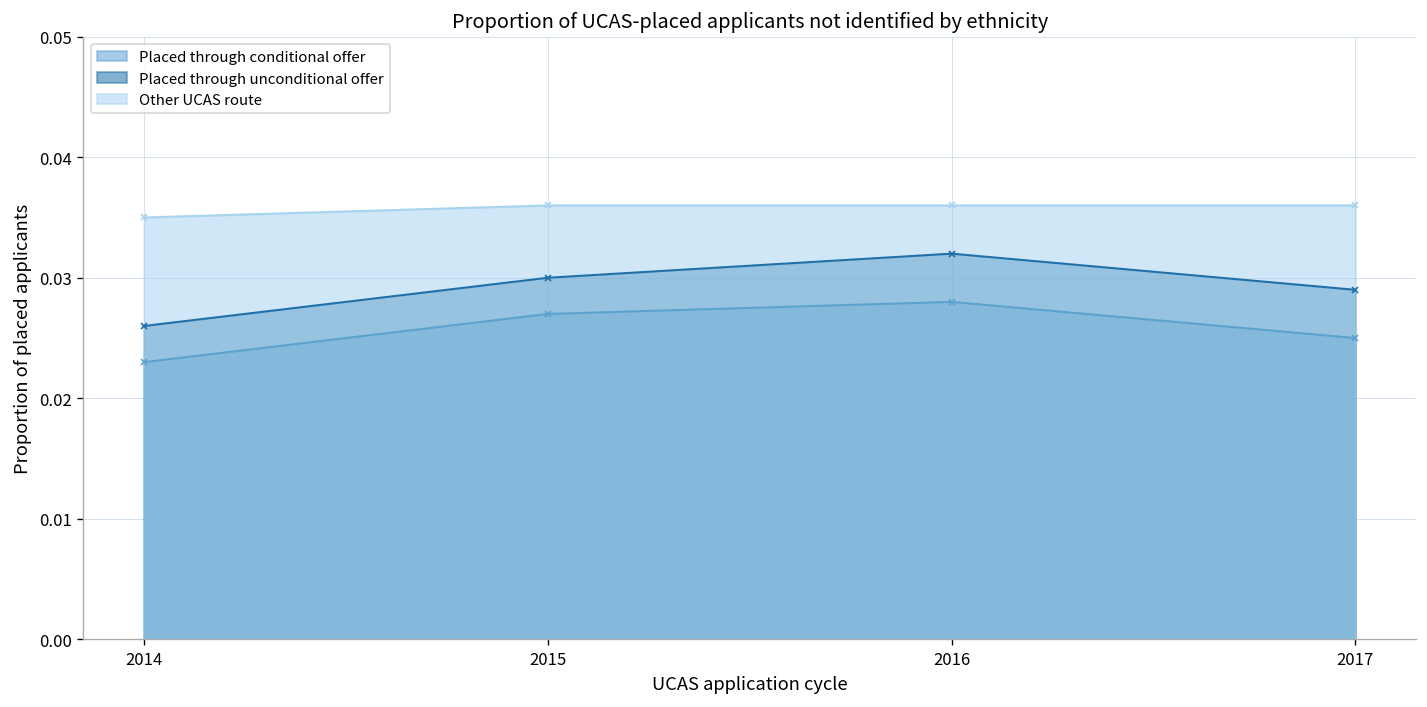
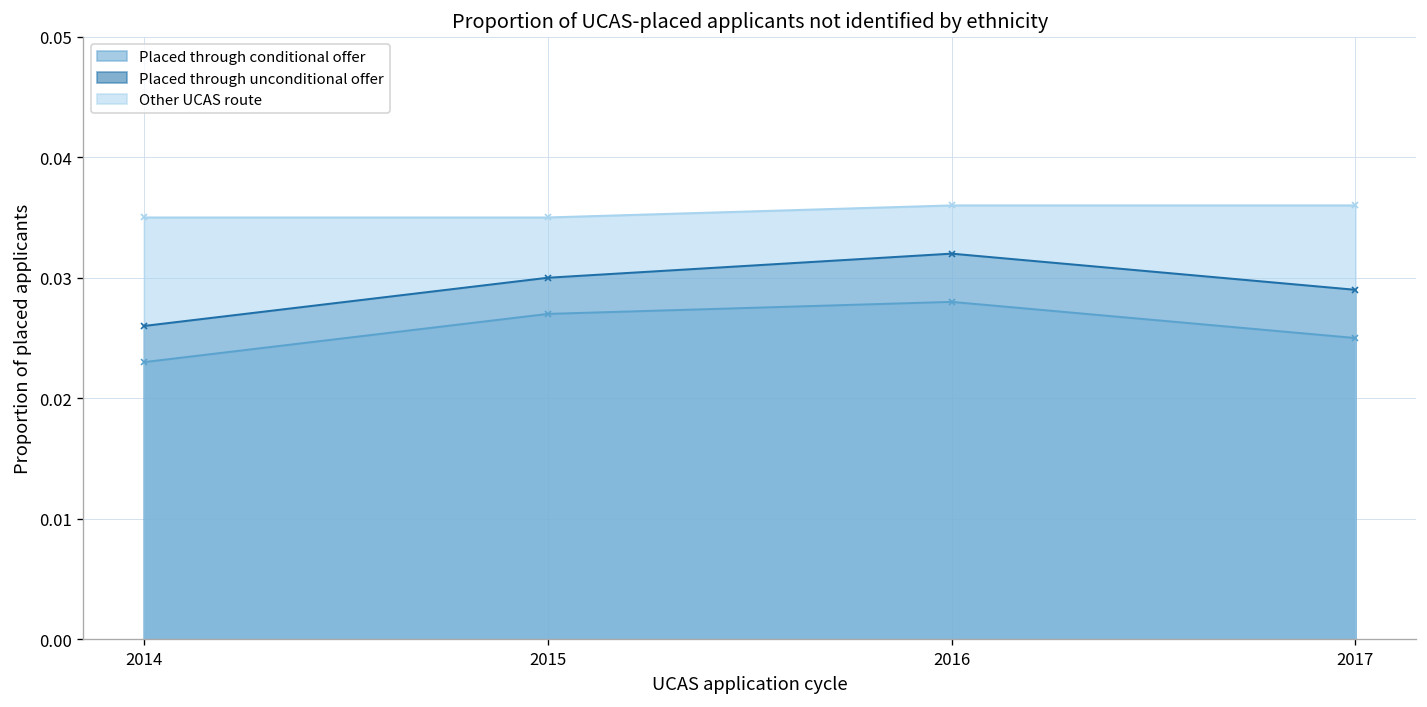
  {
    "Placed through conditional offer": {
      "2014": 0.023,
      "2015": 0.027,
      "2016": 0.028,
      "2017": 0.025
    },
    "Placed through unconditional offer": {
      "2014": 0.026,
      "2015": 0.030,
      "2016": 0.032,
      "2017": 0.029
    },
    "Other UCAS route": {
      "2014": 0.035,
-     "2015": 0.036,
+     "2015": 0.035,
      "2016": 0.036,
      "2017": 0.036
    }
  }
